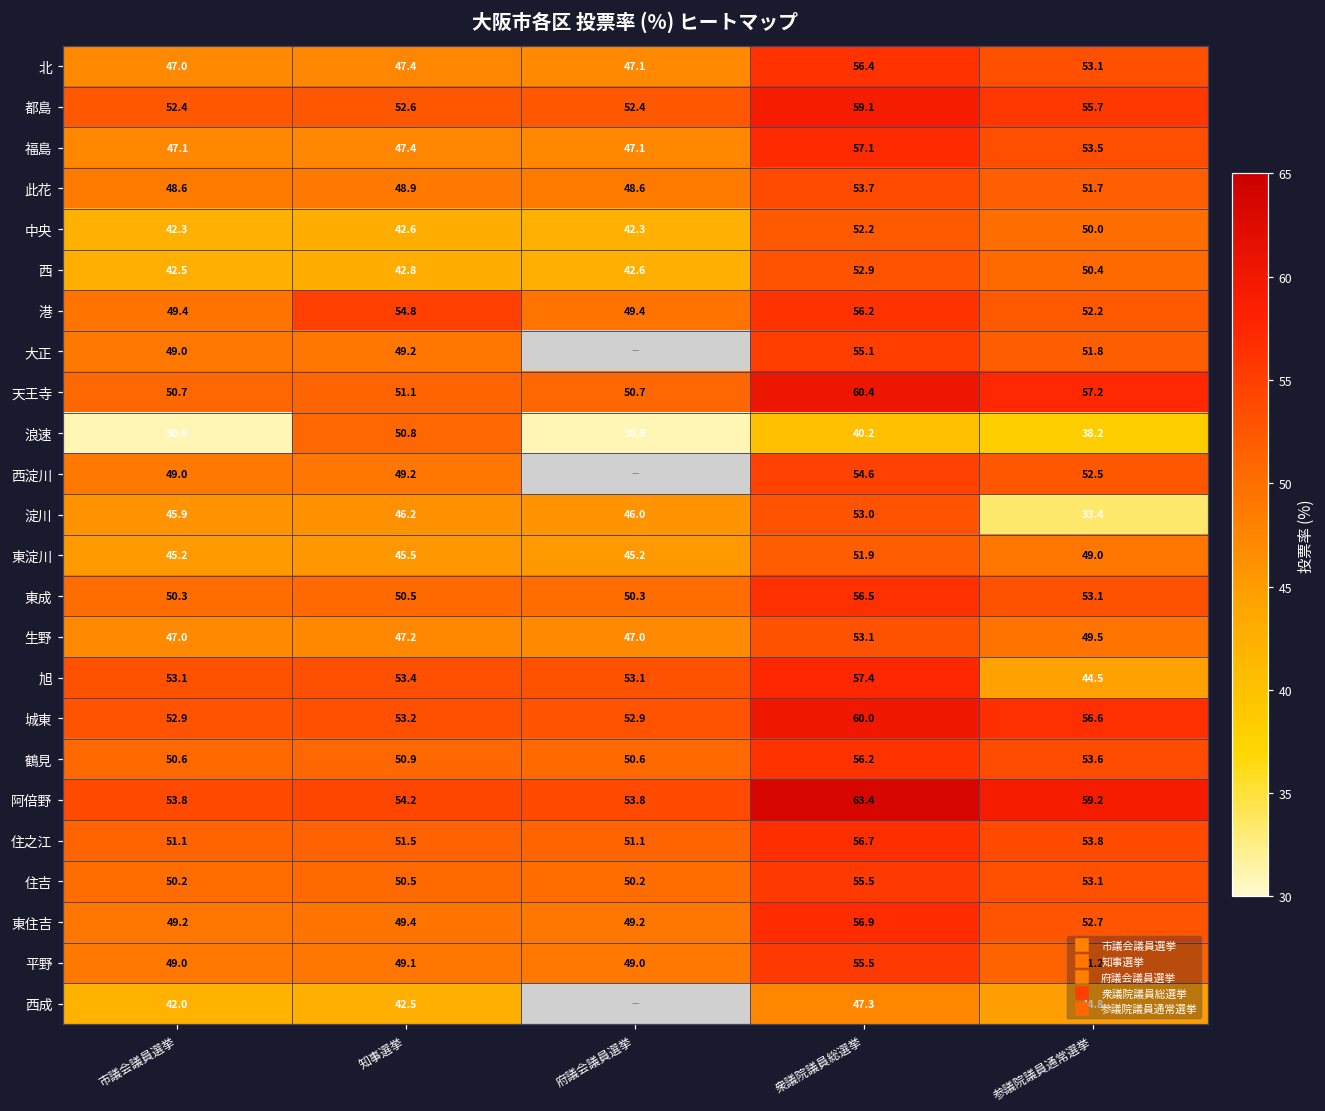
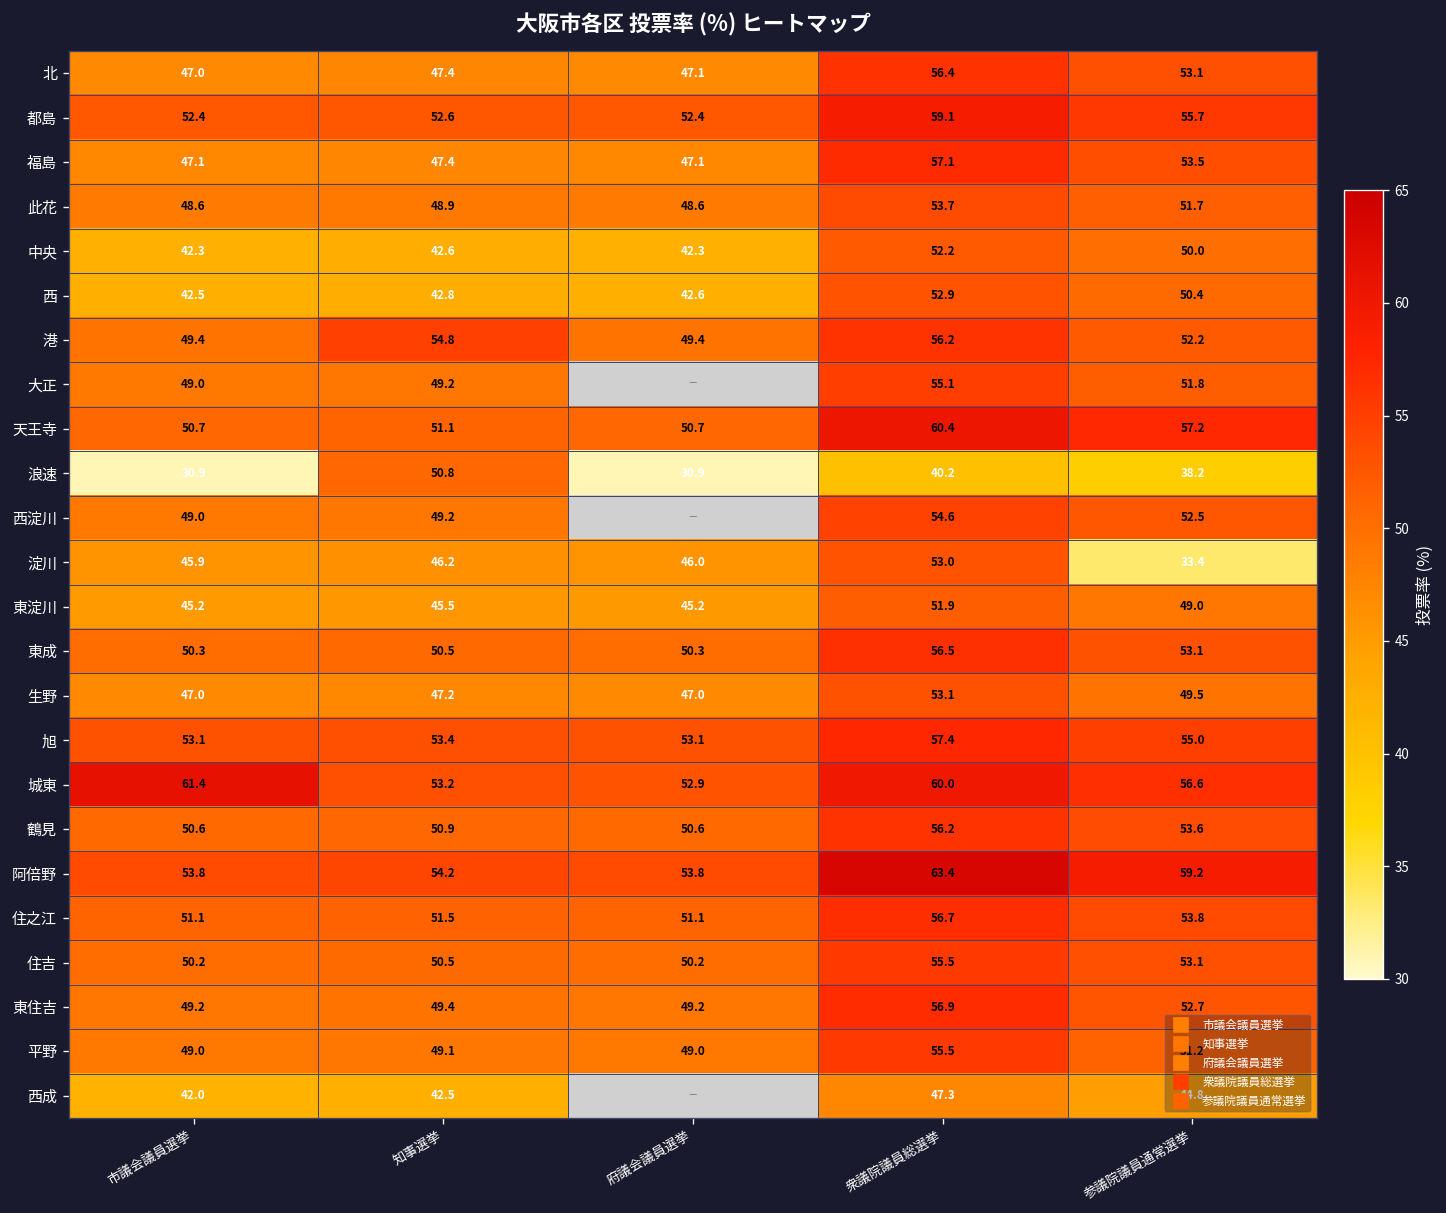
  {
    "北": {
      "市議会議員選挙": 47.0,
      "知事選挙": 47.4,
      "府議会議員選挙": 47.1,
      "衆議院議員総選挙": 56.4,
      "参議院議員通常選挙": 53.1
    },
    "都島": {
      "市議会議員選挙": 52.4,
      "知事選挙": 52.6,
      "府議会議員選挙": 52.4,
      "衆議院議員総選挙": 59.1,
      "参議院議員通常選挙": 55.7
    },
    "福島": {
      "市議会議員選挙": 47.1,
      "知事選挙": 47.4,
      "府議会議員選挙": 47.1,
      "衆議院議員総選挙": 57.1,
      "参議院議員通常選挙": 53.5
    },
    "此花": {
      "市議会議員選挙": 48.6,
      "知事選挙": 48.9,
      "府議会議員選挙": 48.6,
      "衆議院議員総選挙": 53.7,
      "参議院議員通常選挙": 51.7
    },
    "中央": {
      "市議会議員選挙": 42.3,
      "知事選挙": 42.6,
      "府議会議員選挙": 42.3,
      "衆議院議員総選挙": 52.2,
      "参議院議員通常選挙": 50.0
    },
    "西": {
      "市議会議員選挙": 42.5,
      "知事選挙": 42.8,
      "府議会議員選挙": 42.6,
      "衆議院議員総選挙": 52.9,
      "参議院議員通常選挙": 50.4
    },
    "港": {
      "市議会議員選挙": 49.4,
      "知事選挙": 54.8,
      "府議会議員選挙": 49.4,
      "衆議院議員総選挙": 56.2,
      "参議院議員通常選挙": 52.2
    },
    "大正": {
      "市議会議員選挙": 49.0,
      "知事選挙": 49.2,
      "衆議院議員総選挙": 55.1,
      "参議院議員通常選挙": 51.8
    },
    "天王寺": {
      "市議会議員選挙": 50.7,
      "知事選挙": 51.1,
      "府議会議員選挙": 50.7,
      "衆議院議員総選挙": 60.4,
      "参議院議員通常選挙": 57.2
    },
    "浪速": {
      "市議会議員選挙": 30.9,
      "知事選挙": 50.8,
      "府議会議員選挙": 30.9,
      "衆議院議員総選挙": 40.2,
      "参議院議員通常選挙": 38.2
    },
    "西淀川": {
      "市議会議員選挙": 49.0,
      "知事選挙": 49.2,
      "衆議院議員総選挙": 54.6,
      "参議院議員通常選挙": 52.5
    },
    "淀川": {
      "市議会議員選挙": 45.9,
      "知事選挙": 46.2,
      "府議会議員選挙": 46.0,
      "衆議院議員総選挙": 53.0,
      "参議院議員通常選挙": 33.4
    },
    "東淀川": {
      "市議会議員選挙": 45.2,
      "知事選挙": 45.5,
      "府議会議員選挙": 45.2,
      "衆議院議員総選挙": 51.9,
      "参議院議員通常選挙": 49.0
    },
    "東成": {
      "市議会議員選挙": 50.3,
      "知事選挙": 50.5,
      "府議会議員選挙": 50.3,
      "衆議院議員総選挙": 56.5,
      "参議院議員通常選挙": 53.1
    },
    "生野": {
      "市議会議員選挙": 47.0,
      "知事選挙": 47.2,
      "府議会議員選挙": 47.0,
      "衆議院議員総選挙": 53.1,
      "参議院議員通常選挙": 49.5
    },
    "旭": {
      "市議会議員選挙": 53.1,
      "知事選挙": 53.4,
      "府議会議員選挙": 53.1,
      "衆議院議員総選挙": 57.4,
-     "参議院議員通常選挙": 44.5
+     "参議院議員通常選挙": 55.0
    },
    "城東": {
-     "市議会議員選挙": 52.9,
+     "市議会議員選挙": 61.4,
      "知事選挙": 53.2,
      "府議会議員選挙": 52.9,
      "衆議院議員総選挙": 60.0,
      "参議院議員通常選挙": 56.6
    },
    "鶴見": {
      "市議会議員選挙": 50.6,
      "知事選挙": 50.9,
      "府議会議員選挙": 50.6,
      "衆議院議員総選挙": 56.2,
      "参議院議員通常選挙": 53.6
    },
    "阿倍野": {
      "市議会議員選挙": 53.8,
      "知事選挙": 54.2,
      "府議会議員選挙": 53.8,
      "衆議院議員総選挙": 63.4,
      "参議院議員通常選挙": 59.2
    },
    "住之江": {
      "市議会議員選挙": 51.1,
      "知事選挙": 51.5,
      "府議会議員選挙": 51.1,
      "衆議院議員総選挙": 56.7,
      "参議院議員通常選挙": 53.8
    },
    "住吉": {
      "市議会議員選挙": 50.2,
      "知事選挙": 50.5,
      "府議会議員選挙": 50.2,
      "衆議院議員総選挙": 55.5,
      "参議院議員通常選挙": 53.1
    },
    "東住吉": {
      "市議会議員選挙": 49.2,
      "知事選挙": 49.4,
      "府議会議員選挙": 49.2,
      "衆議院議員総選挙": 56.9,
      "参議院議員通常選挙": 52.7
    },
    "平野": {
      "市議会議員選挙": 49.0,
      "知事選挙": 49.1,
      "府議会議員選挙": 49.0,
      "衆議院議員総選挙": 55.5
    },
    "西成": {
      "市議会議員選挙": 42.0,
      "知事選挙": 42.5,
      "衆議院議員総選挙": 47.3
    }
  }
